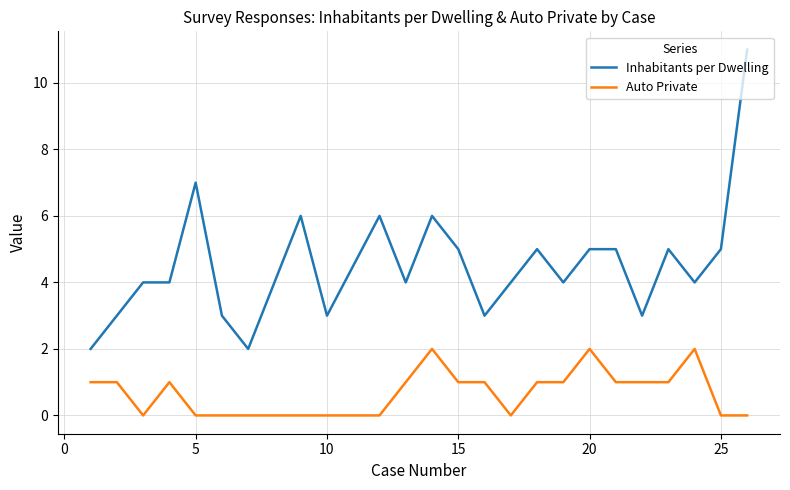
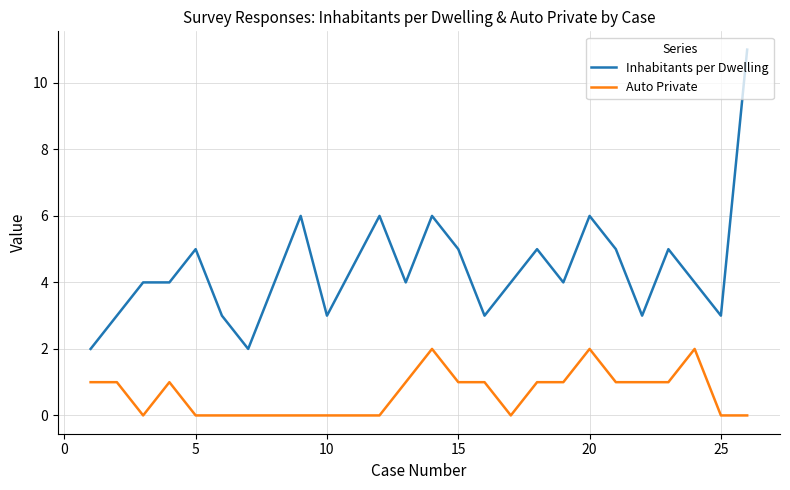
  {
    "Inhabitants per Dwelling": {
-     "5": 7,
+     "5": 5,
      "10": 3,
      "15": 5,
-     "20": 5,
-     "25": 5
+     "20": 6,
+     "25": 3
    },
    "Auto Private": {
      "5": 0,
      "10": 0,
      "15": 1,
      "20": 2,
      "25": 0
    }
  }
